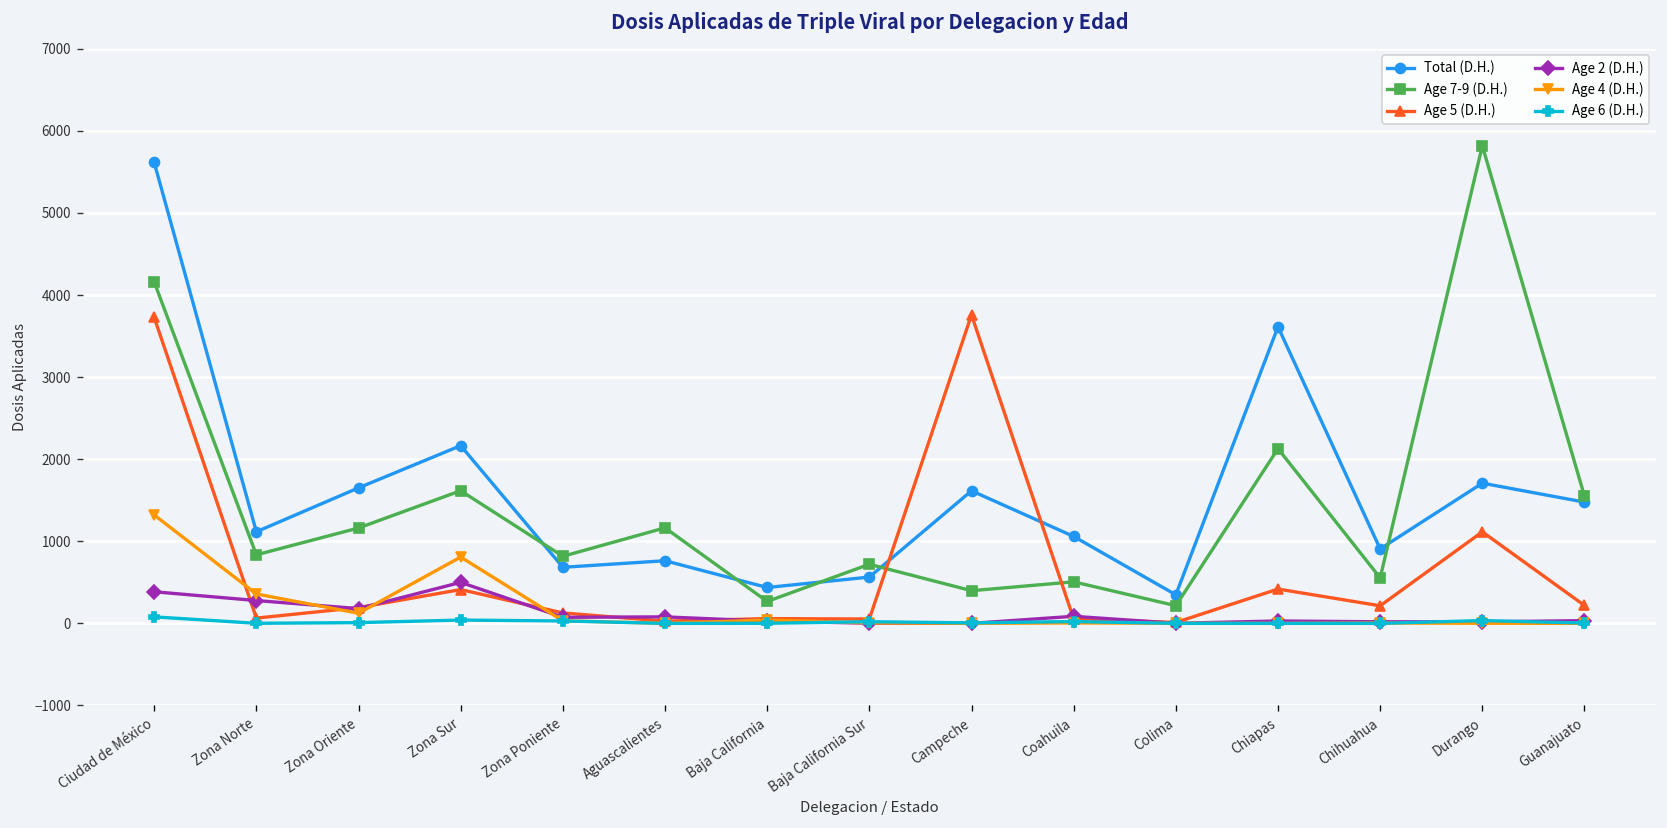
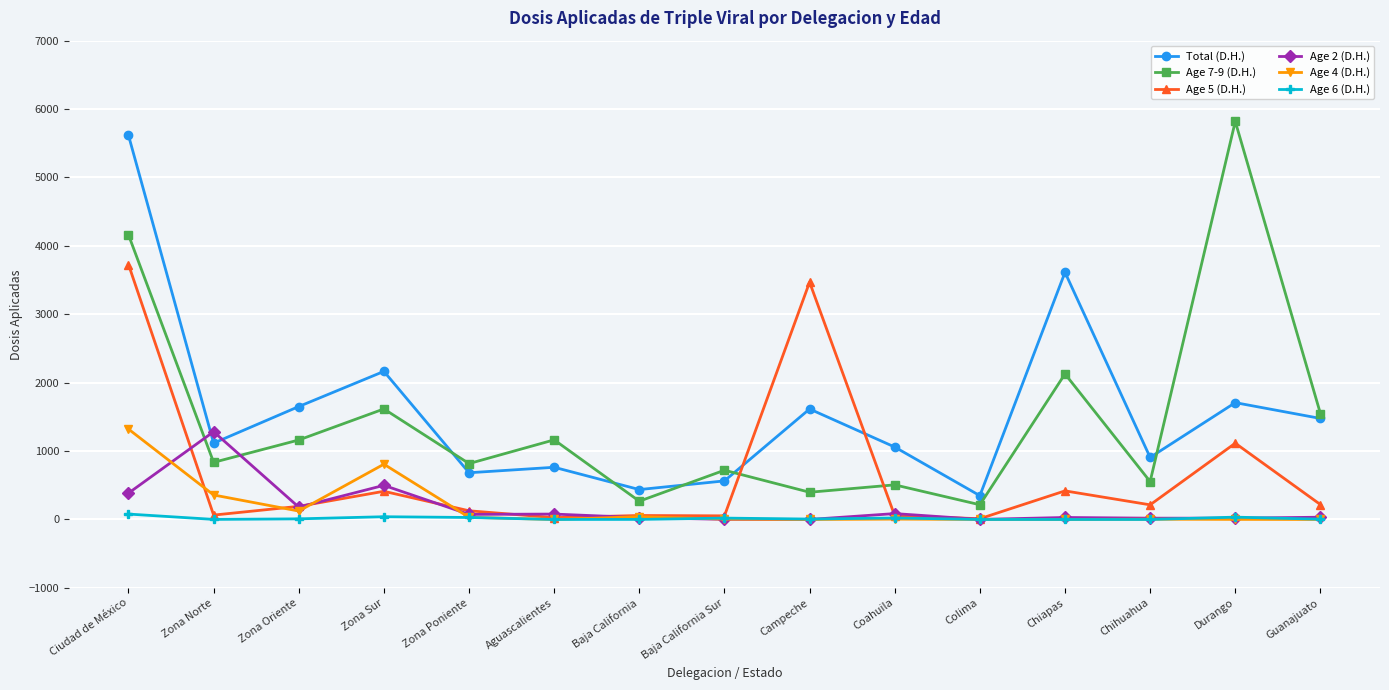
  {
    "Age 7-9 (D.H.)": {
      "Ciudad de México": 4200,
      "Zona Norte": 800,
      "Zona Oriente": 1200,
      "Zona Sur": 1600,
      "Zona Poniente": 800,
      "Aguascalientes": 1200,
      "Baja California": 300,
      "Baja California Sur": 700,
      "Campeche": 400,
      "Coahuila": 500,
      "Colima": 200,
      "Chiapas": 2100,
      "Chihuahua": 600,
      "Durango": 5800,
      "Guanajuato": 1500
    },
    "Age 5 (D.H.)": {
      "Ciudad de México": 3700,
      "Zona Norte": 100,
      "Zona Sur": 400,
      "Zona Poniente": 100,
-     "Campeche": 3800,
+     "Campeche": 3500,
      "Chiapas": 400,
      "Chihuahua": 200,
      "Durango": 1100,
      "Guanajuato": 200
    },
    "Age 2 (D.H.)": {
      "Ciudad de México": 400,
-     "Zona Norte": 300,
+     "Zona Norte": 1300,
      "Zona Sur": 500,
      "Zona Poniente": 100,
      "Aguascalientes": 100
    },
    "Age 4 (D.H.)": {
      "Ciudad de México": 1300,
      "Zona Norte": 400,
      "Zona Oriente": 100,
      "Zona Sur": 800
    }
  }
